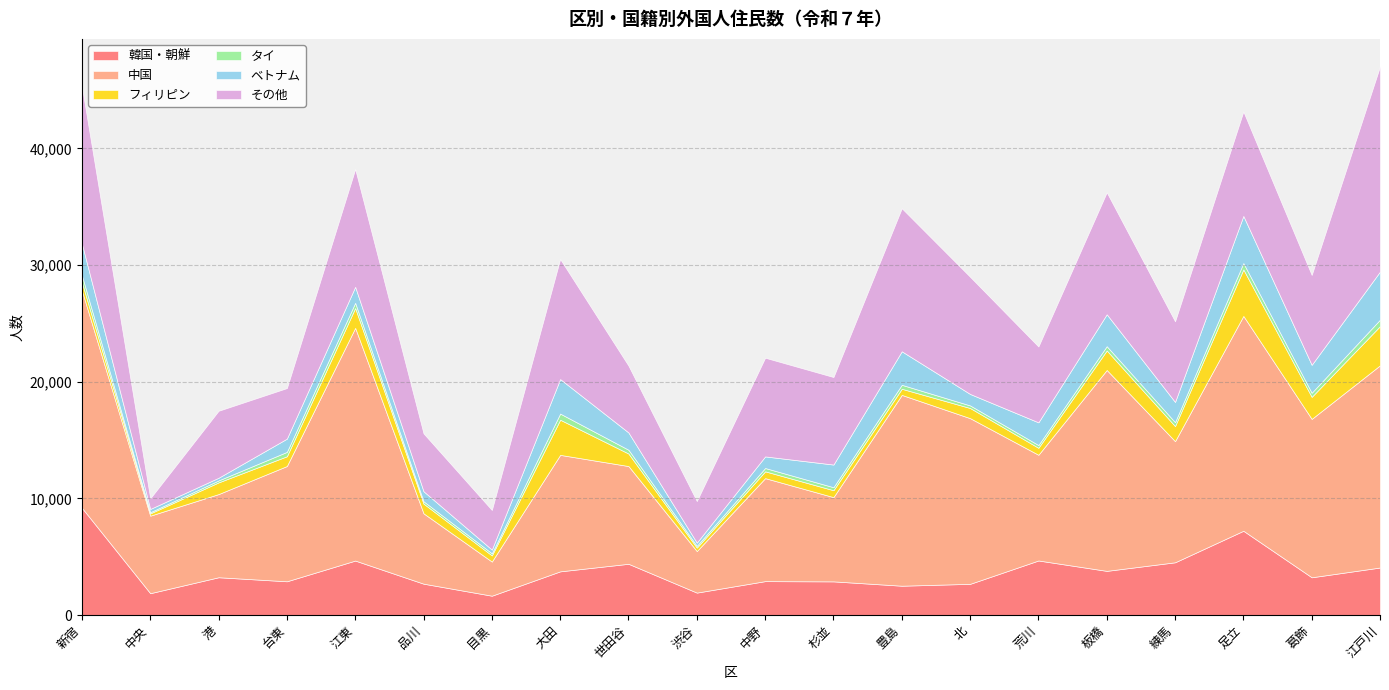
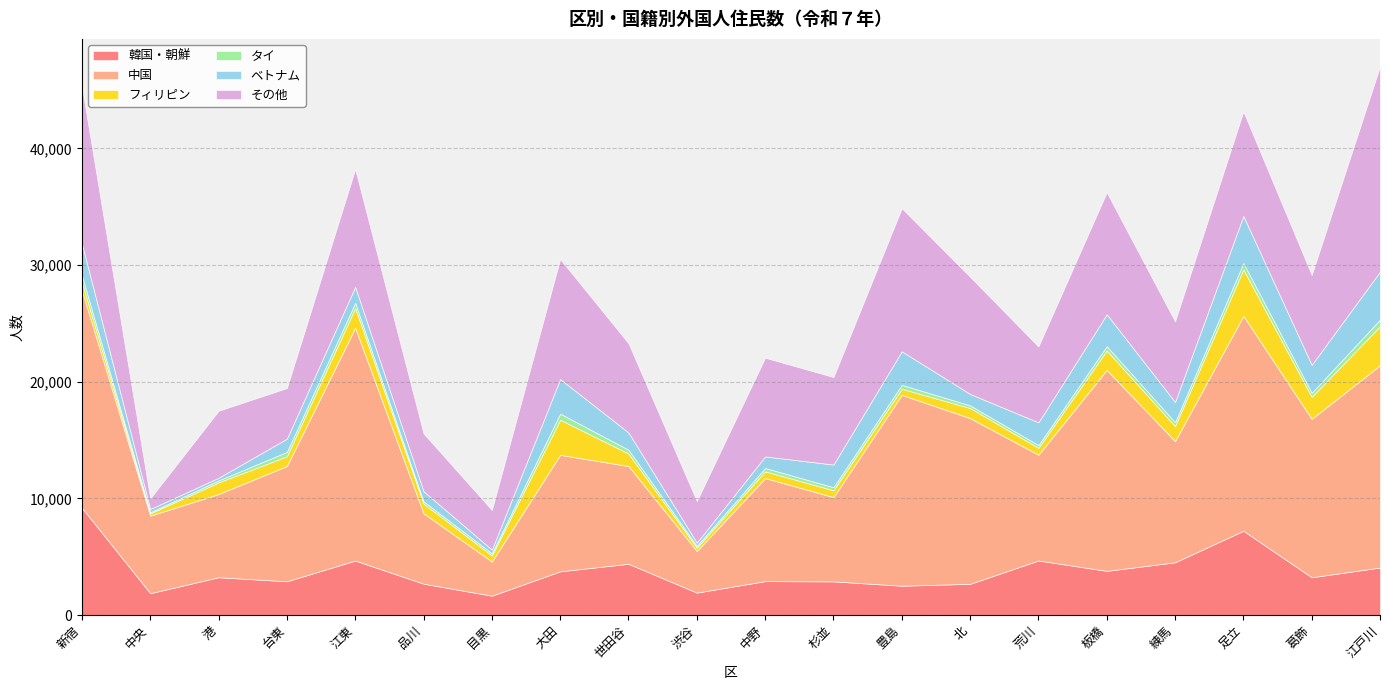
  {
    "フィリピン": {
      "新宿": "700",
      "台東": "800",
      "江東": "1,700",
      "大田": "3,000",
      "世田谷": "1,100",
      "中野": "600",
      "杉並": "600",
      "豊島": "500",
      "北": "900",
      "荒川": "600",
      "板橋": "1,700",
      "練馬": "1,300",
      "足立": "4,000",
      "葛飾": "1,900",
      "江戸川": "3,400"
    },
    "タイ": {
      "新宿": "600",
      "台東": "400",
      "江東": "400",
      "大田": "500",
      "世田谷": "300",
      "中野": "300",
      "杉並": "300",
      "豊島": "300",
      "北": "200",
      "荒川": "200",
      "板橋": "400",
      "練馬": "300",
      "足立": "500",
      "葛飾": "400",
      "江戸川": "600"
    },
    "ベトナム": {
      "新宿": "2,700",
      "中央": "300",
      "港": "200",
      "台東": "1,100",
      "江東": "1,400",
      "品川": "900",
      "目黒": "300",
      "大田": "3,000",
      "世田谷": "1,500",
      "渋谷": "300",
      "中野": "1,000",
      "杉並": "1,900",
      "豊島": "2,900",
      "北": "1,000",
      "荒川": "1,900",
      "板橋": "2,700",
      "練馬": "1,700",
      "足立": "4,000",
      "葛飾": "2,400",
      "江戸川": "4,100"
    },
    "その他": {
      "新宿": "13,500",
      "中央": "900",
      "港": "5,700",
      "台東": "4,300",
      "江東": "10,100",
      "品川": "5,000",
      "目黒": "3,400",
      "大田": "10,300",
-     "世田谷": "5,700",
+     "世田谷": "7,700",
      "渋谷": "3,600",
      "中野": "8,500",
      "杉並": "7,500",
      "豊島": "12,300",
      "北": "10,000",
      "荒川": "6,500",
      "板橋": "10,500",
      "練馬": "6,900",
      "足立": "9,000",
      "葛飾": "7,700",
      "江戸川": "17,600"
    }
  }
